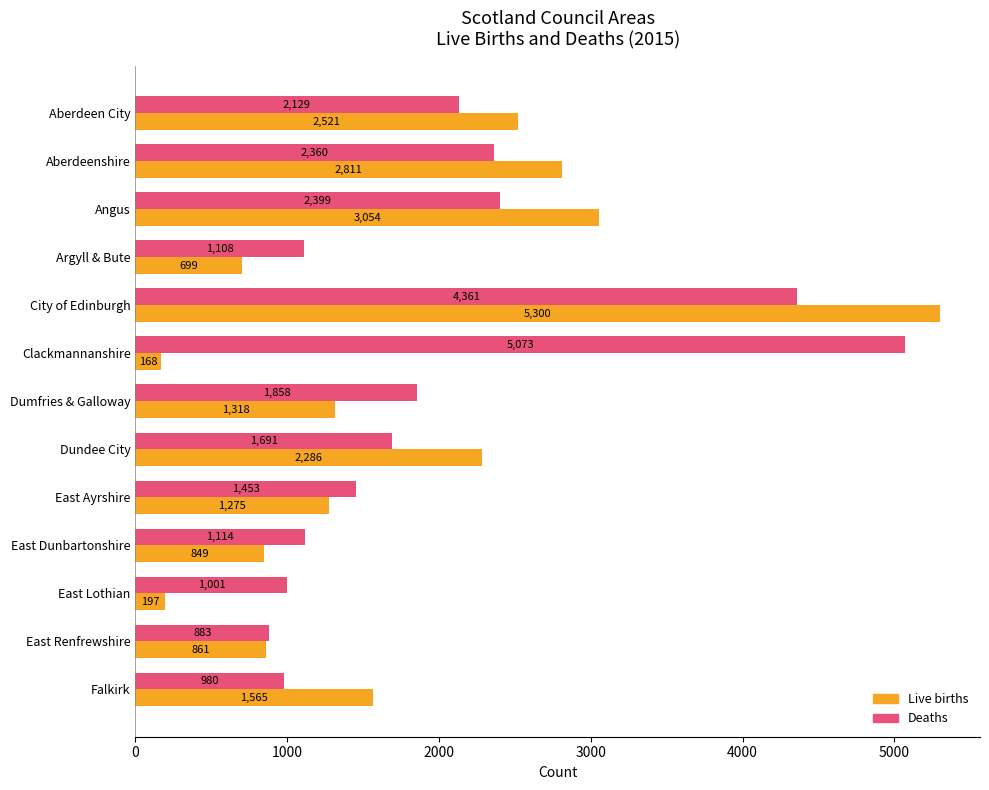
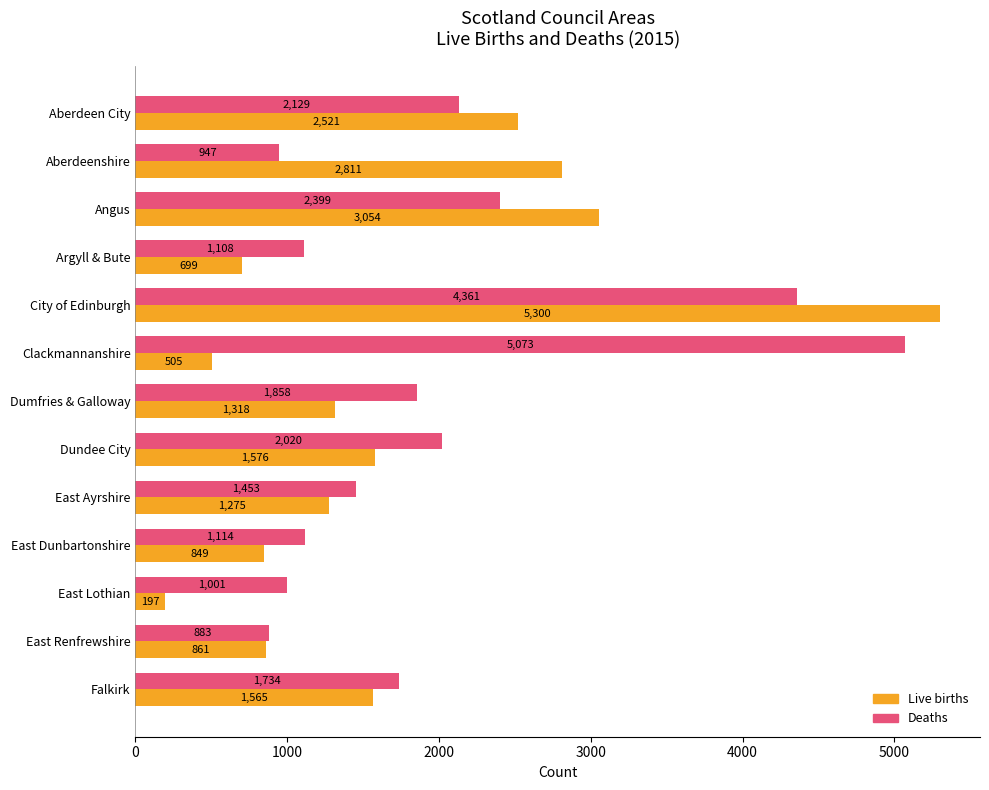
  {
    "Live births": {
      "Aberdeen City": "2,521",
      "Aberdeenshire": "2,811",
      "Angus": "3,054",
      "Argyll & Bute": "699",
      "City of Edinburgh": "5,300",
-     "Clackmannanshire": "168",
+     "Clackmannanshire": "505",
      "Dumfries & Galloway": "1,318",
-     "Dundee City": "2,286",
+     "Dundee City": "1,576",
      "East Ayrshire": "1,275",
      "East Dunbartonshire": "849",
      "East Lothian": "197",
      "East Renfrewshire": "861",
      "Falkirk": "1,565"
    },
    "Deaths": {
      "Aberdeen City": "2,129",
-     "Aberdeenshire": "2,360",
+     "Aberdeenshire": "947",
      "Angus": "2,399",
      "Argyll & Bute": "1,108",
      "City of Edinburgh": "4,361",
      "Clackmannanshire": "5,073",
      "Dumfries & Galloway": "1,858",
-     "Dundee City": "1,691",
+     "Dundee City": "2,020",
      "East Ayrshire": "1,453",
      "East Dunbartonshire": "1,114",
      "East Lothian": "1,001",
      "East Renfrewshire": "883",
-     "Falkirk": "980"
+     "Falkirk": "1,734"
    }
  }
